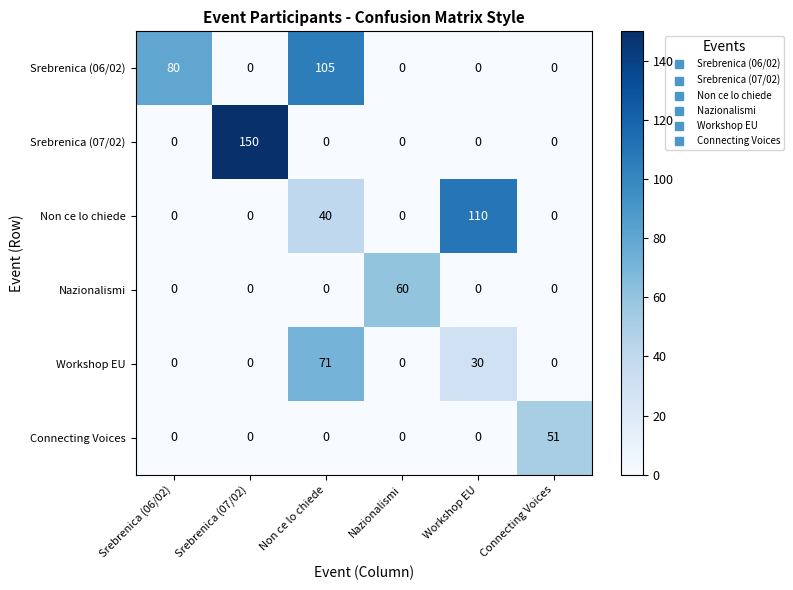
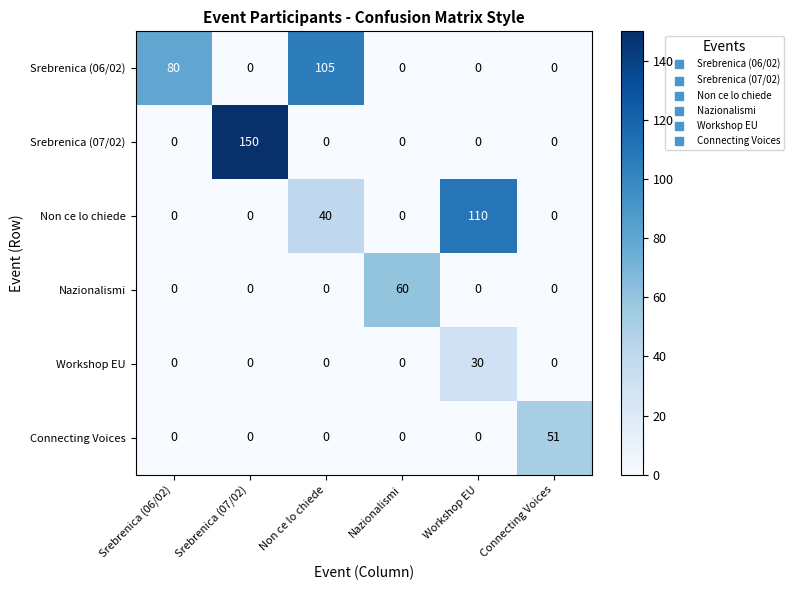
  {
    "Srebrenica (06/02)": {
      "Srebrenica (06/02)": 80,
      "Srebrenica (07/02)": 0,
      "Non ce lo chiede": 105,
      "Nazionalismi": 0,
      "Workshop EU": 0,
      "Connecting Voices": 0
    },
    "Srebrenica (07/02)": {
      "Srebrenica (06/02)": 0,
      "Srebrenica (07/02)": 150,
      "Non ce lo chiede": 0,
      "Nazionalismi": 0,
      "Workshop EU": 0,
      "Connecting Voices": 0
    },
    "Non ce lo chiede": {
      "Srebrenica (06/02)": 0,
      "Srebrenica (07/02)": 0,
      "Non ce lo chiede": 40,
      "Nazionalismi": 0,
      "Workshop EU": 110,
      "Connecting Voices": 0
    },
    "Nazionalismi": {
      "Srebrenica (06/02)": 0,
      "Srebrenica (07/02)": 0,
      "Non ce lo chiede": 0,
      "Nazionalismi": 60,
      "Workshop EU": 0,
      "Connecting Voices": 0
    },
    "Workshop EU": {
      "Srebrenica (06/02)": 0,
      "Srebrenica (07/02)": 0,
-     "Non ce lo chiede": 71,
+     "Non ce lo chiede": 0,
      "Nazionalismi": 0,
      "Workshop EU": 30,
      "Connecting Voices": 0
    },
    "Connecting Voices": {
      "Srebrenica (06/02)": 0,
      "Srebrenica (07/02)": 0,
      "Non ce lo chiede": 0,
      "Nazionalismi": 0,
      "Workshop EU": 0,
      "Connecting Voices": 51
    }
  }
